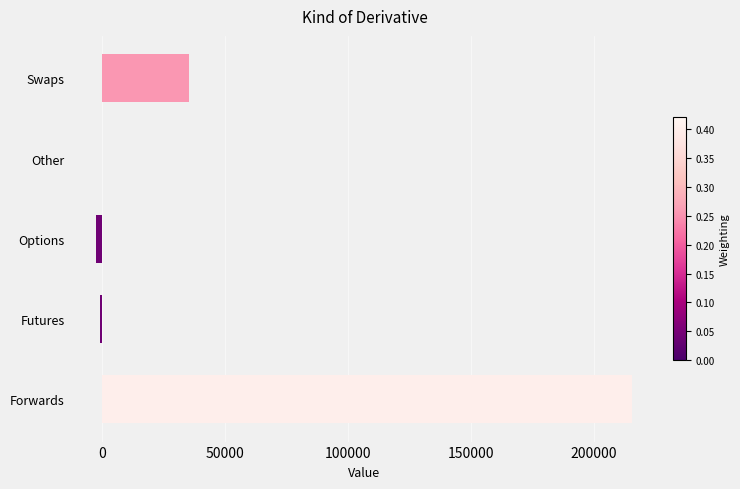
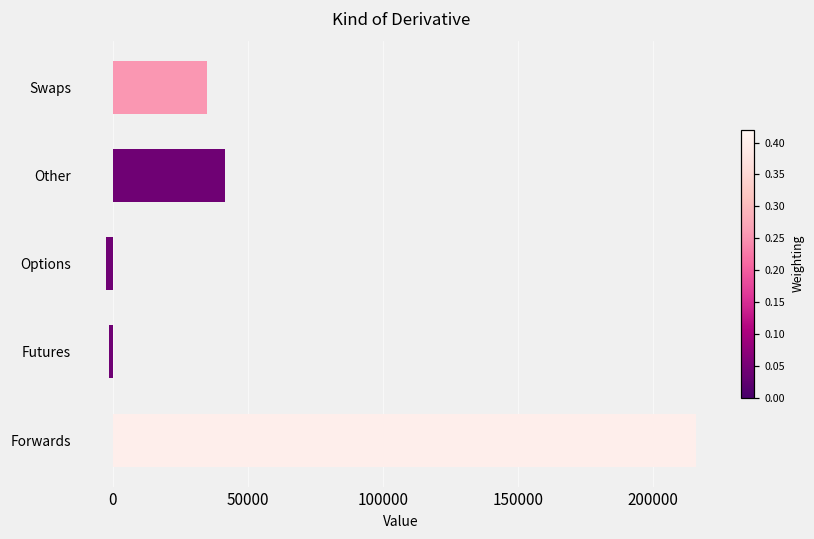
  {
    "Swaps": 35000,
-   "Other": 0,
+   "Other": 42000,
    "Options": -2000,
    "Futures": -1000,
    "Forwards": 216000
  }
